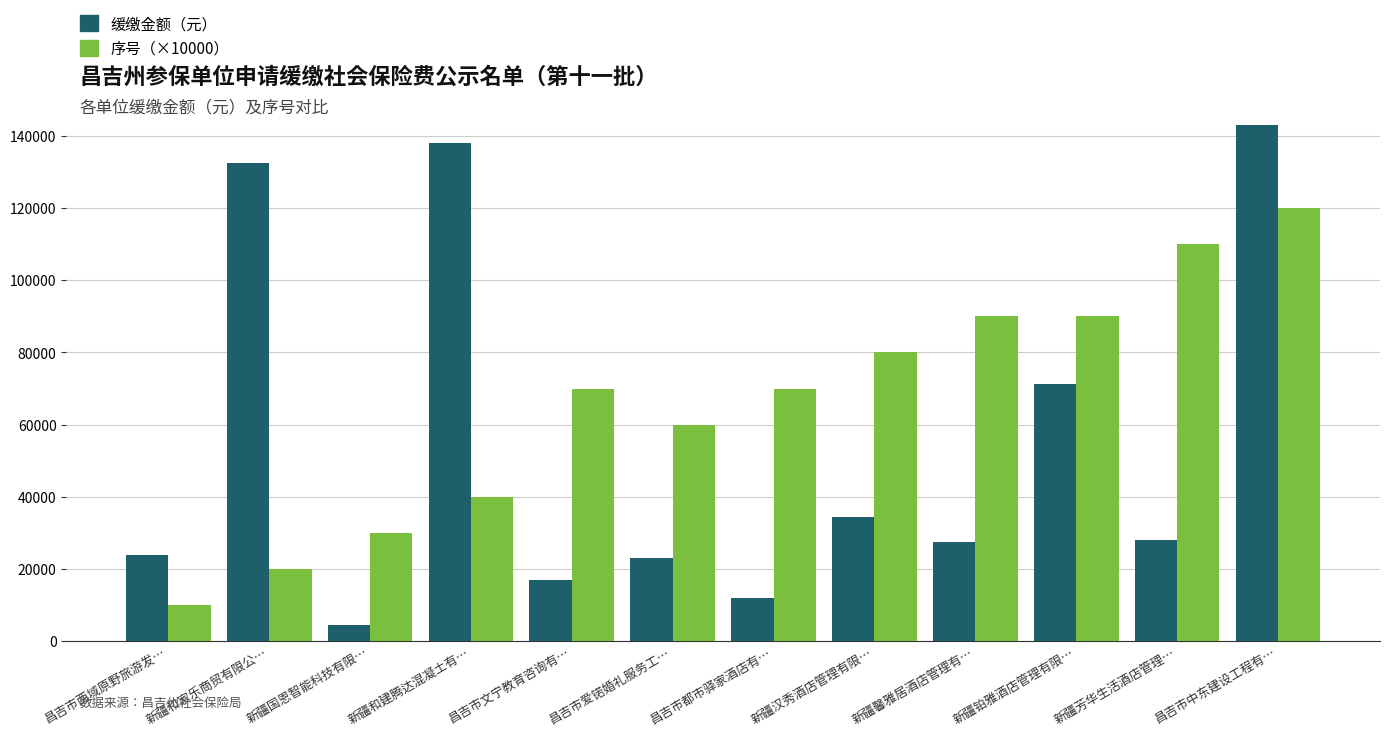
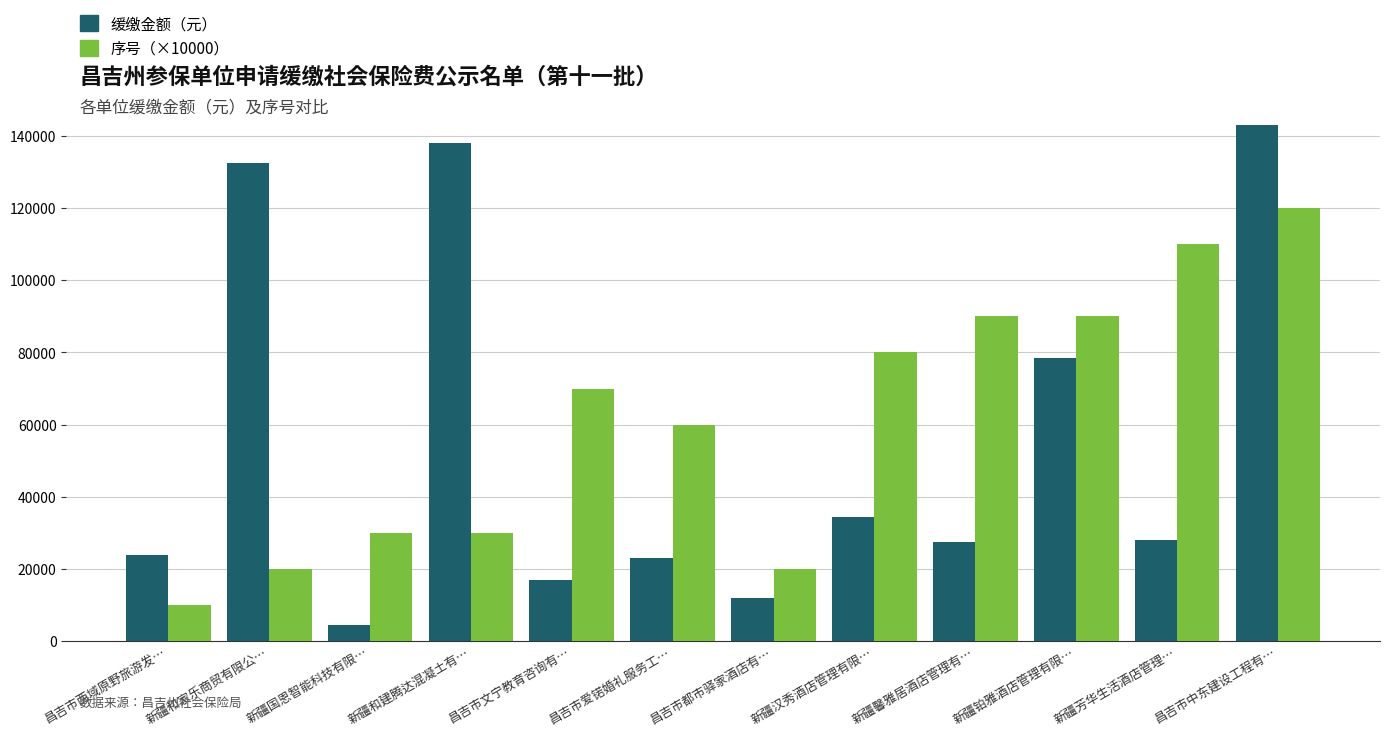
  {
    "缓缴金额（元）": {
      "昌吉市西域原野旅游发…": 24000,
      "新疆和家乐商贸有限公…": 132000,
      "新疆国恩智能科技有限…": 4000,
      "新疆和建腾达混凝土有…": 138000,
      "昌吉市文宁教育咨询有…": 17000,
      "昌吉市爱锘婚礼服务工…": 23000,
      "昌吉市都市驿家酒店有…": 12000,
      "新疆汉秀酒店管理有限…": 34000,
      "新疆馨雅居酒店管理有…": 27000,
-     "新疆铂雅酒店管理有限…": 71000,
+     "新疆铂雅酒店管理有限…": 79000,
      "新疆芳华生活酒店管理…": 28000,
      "昌吉市中东建设工程有…": 143000
    },
    "序号（×10000）": {
      "昌吉市西域原野旅游发…": 10000,
      "新疆和家乐商贸有限公…": 20000,
      "新疆国恩智能科技有限…": 30000,
-     "新疆和建腾达混凝土有…": 40000,
+     "新疆和建腾达混凝土有…": 30000,
      "昌吉市文宁教育咨询有…": 70000,
      "昌吉市爱锘婚礼服务工…": 60000,
-     "昌吉市都市驿家酒店有…": 70000,
+     "昌吉市都市驿家酒店有…": 20000,
      "新疆汉秀酒店管理有限…": 80000,
      "新疆馨雅居酒店管理有…": 90000,
      "新疆铂雅酒店管理有限…": 90000,
      "新疆芳华生活酒店管理…": 110000,
      "昌吉市中东建设工程有…": 120000
    }
  }
